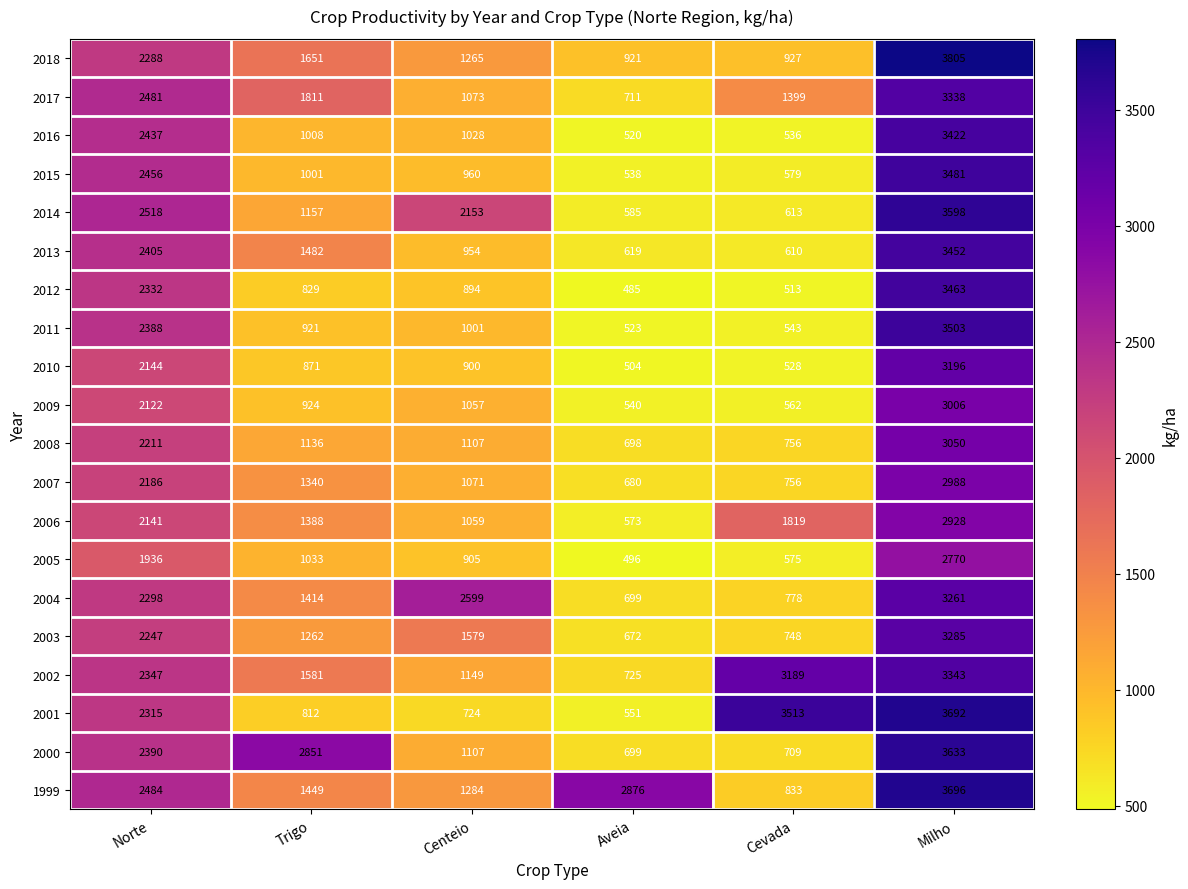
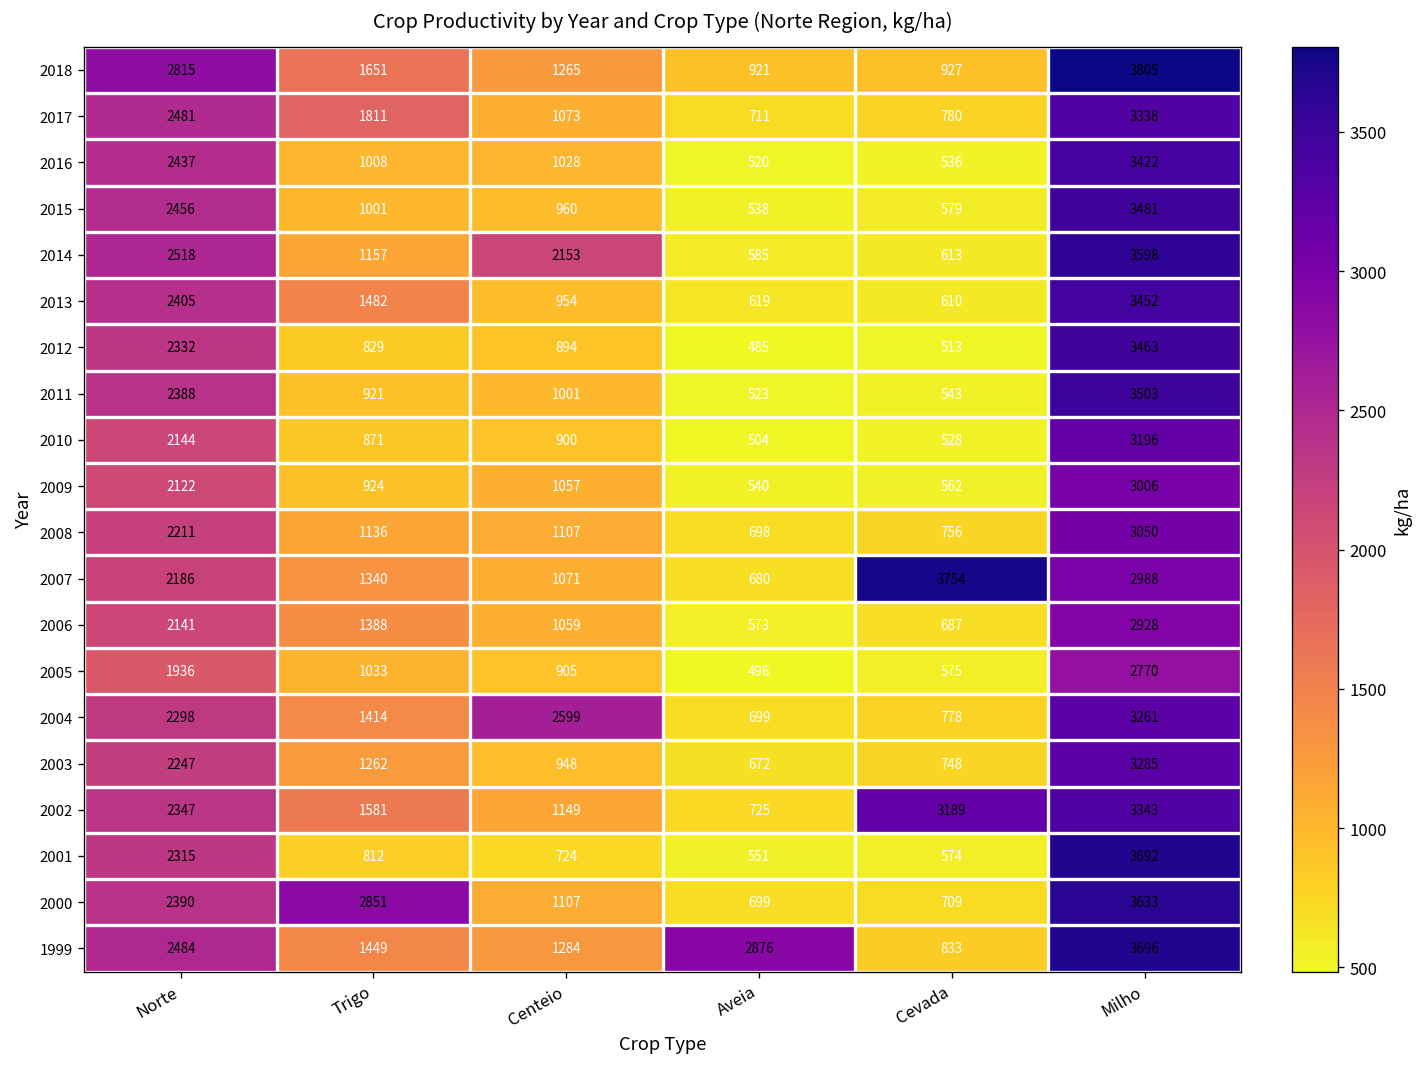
  {
    "2018": {
-     "Norte": 2288,
+     "Norte": 2815,
      "Trigo": 1651,
      "Centeio": 1265,
      "Aveia": 921,
      "Cevada": 927,
      "Milho": 3805
    },
    "2017": {
      "Norte": 2481,
      "Trigo": 1811,
      "Centeio": 1073,
      "Aveia": 711,
-     "Cevada": 1399,
+     "Cevada": 780,
      "Milho": 3338
    },
    "2016": {
      "Norte": 2437,
      "Trigo": 1008,
      "Centeio": 1028,
      "Aveia": 520,
      "Cevada": 536,
      "Milho": 3422
    },
    "2015": {
      "Norte": 2456,
      "Trigo": 1001,
      "Centeio": 960,
      "Aveia": 538,
      "Cevada": 579,
      "Milho": 3481
    },
    "2014": {
      "Norte": 2518,
      "Trigo": 1157,
      "Centeio": 2153,
      "Aveia": 585,
      "Cevada": 613,
      "Milho": 3598
    },
    "2013": {
      "Norte": 2405,
      "Trigo": 1482,
      "Centeio": 954,
      "Aveia": 619,
      "Cevada": 610,
      "Milho": 3452
    },
    "2012": {
      "Norte": 2332,
      "Trigo": 829,
      "Centeio": 894,
      "Aveia": 485,
      "Cevada": 513,
      "Milho": 3463
    },
    "2011": {
      "Norte": 2388,
      "Trigo": 921,
      "Centeio": 1001,
      "Aveia": 523,
      "Cevada": 543,
      "Milho": 3503
    },
    "2010": {
      "Norte": 2144,
      "Trigo": 871,
      "Centeio": 900,
      "Aveia": 504,
      "Cevada": 528,
      "Milho": 3196
    },
    "2009": {
      "Norte": 2122,
      "Trigo": 924,
      "Centeio": 1057,
      "Aveia": 540,
      "Cevada": 562,
      "Milho": 3006
    },
    "2008": {
      "Norte": 2211,
      "Trigo": 1136,
      "Centeio": 1107,
      "Aveia": 698,
      "Cevada": 756,
      "Milho": 3050
    },
    "2007": {
      "Norte": 2186,
      "Trigo": 1340,
      "Centeio": 1071,
      "Aveia": 680,
-     "Cevada": 756,
+     "Cevada": 3754,
      "Milho": 2988
    },
    "2006": {
      "Norte": 2141,
      "Trigo": 1388,
      "Centeio": 1059,
      "Aveia": 573,
-     "Cevada": 1819,
+     "Cevada": 687,
      "Milho": 2928
    },
    "2005": {
      "Norte": 1936,
      "Trigo": 1033,
      "Centeio": 905,
      "Aveia": 496,
      "Cevada": 575,
      "Milho": 2770
    },
    "2004": {
      "Norte": 2298,
      "Trigo": 1414,
      "Centeio": 2599,
      "Aveia": 699,
      "Cevada": 778,
      "Milho": 3261
    },
    "2003": {
      "Norte": 2247,
      "Trigo": 1262,
-     "Centeio": 1579,
+     "Centeio": 948,
      "Aveia": 672,
      "Cevada": 748,
      "Milho": 3285
    },
    "2002": {
      "Norte": 2347,
      "Trigo": 1581,
      "Centeio": 1149,
      "Aveia": 725,
      "Cevada": 3189,
      "Milho": 3343
    },
    "2001": {
      "Norte": 2315,
      "Trigo": 812,
      "Centeio": 724,
      "Aveia": 551,
-     "Cevada": 3513,
+     "Cevada": 574,
      "Milho": 3692
    },
    "2000": {
      "Norte": 2390,
      "Trigo": 2851,
      "Centeio": 1107,
      "Aveia": 699,
      "Cevada": 709,
      "Milho": 3633
    },
    "1999": {
      "Norte": 2484,
      "Trigo": 1449,
      "Centeio": 1284,
      "Aveia": 2876,
      "Cevada": 833,
      "Milho": 3696
    }
  }
